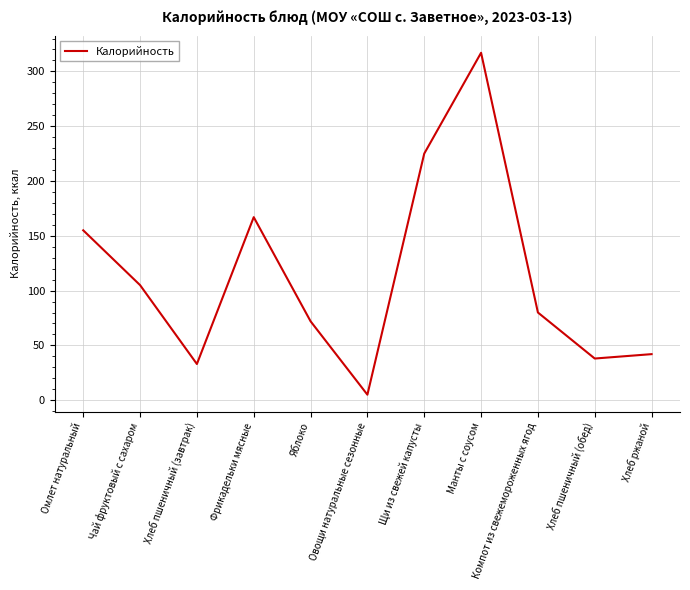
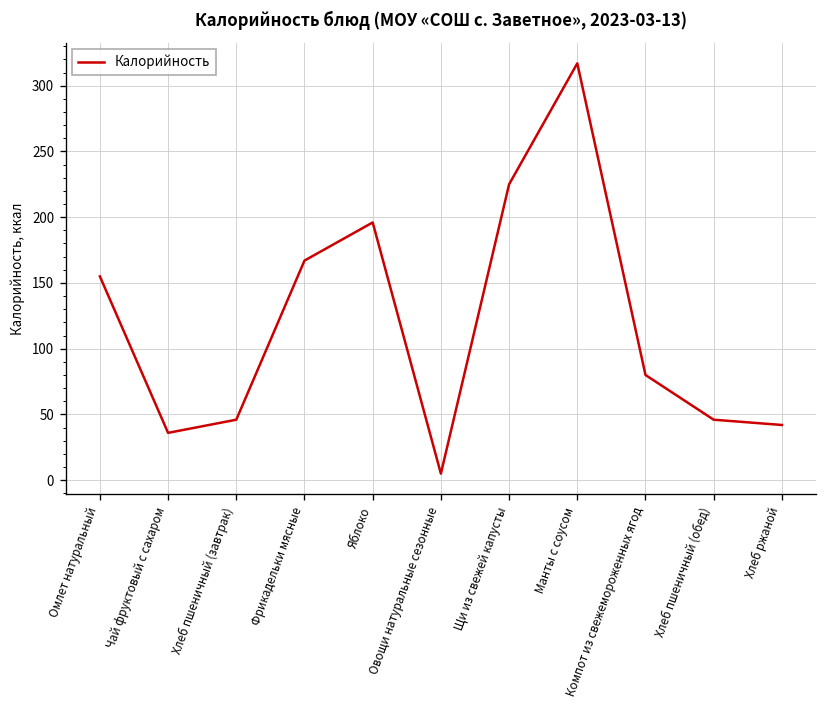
  {
    "Омлет натуральный": 155,
-   "Чай фруктовый с сахаром": 105,
-   "Хлеб пшеничный (завтрак)": 33,
+   "Чай фруктовый с сахаром": 36,
+   "Хлеб пшеничный (завтрак)": 46,
    "Фрикадельки мясные": 167,
-   "Яблоко": 72,
+   "Яблоко": 196,
    "Овощи натуральные сезонные": 5,
    "Щи из свежей капусты": 225,
    "Манты с соусом": 317,
    "Компот из свежемороженных ягод": 80,
-   "Хлеб пшеничный (обед)": 38,
+   "Хлеб пшеничный (обед)": 46,
    "Хлеб ржаной": 42
  }
